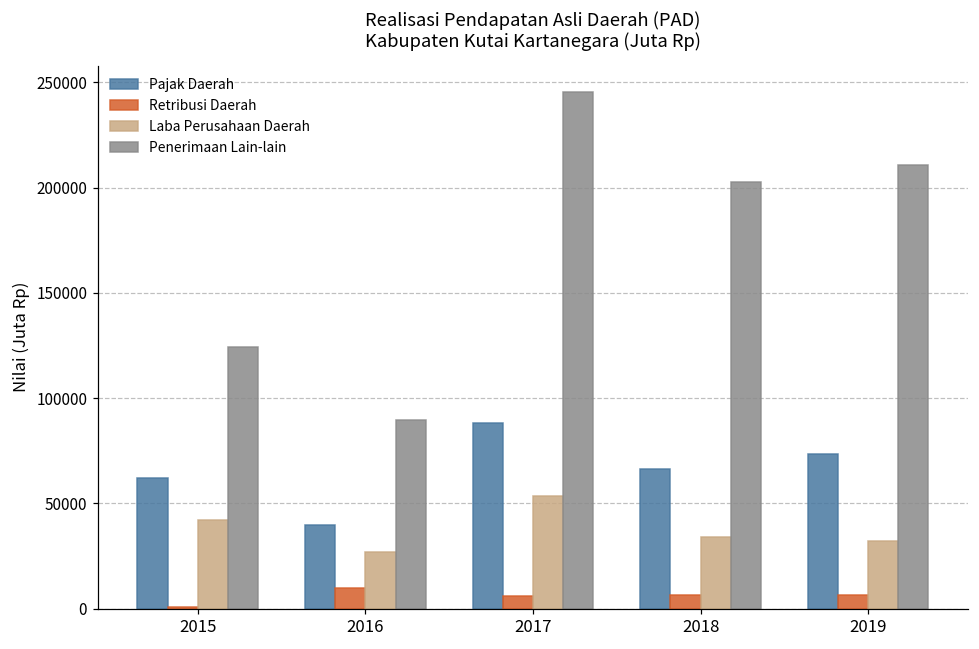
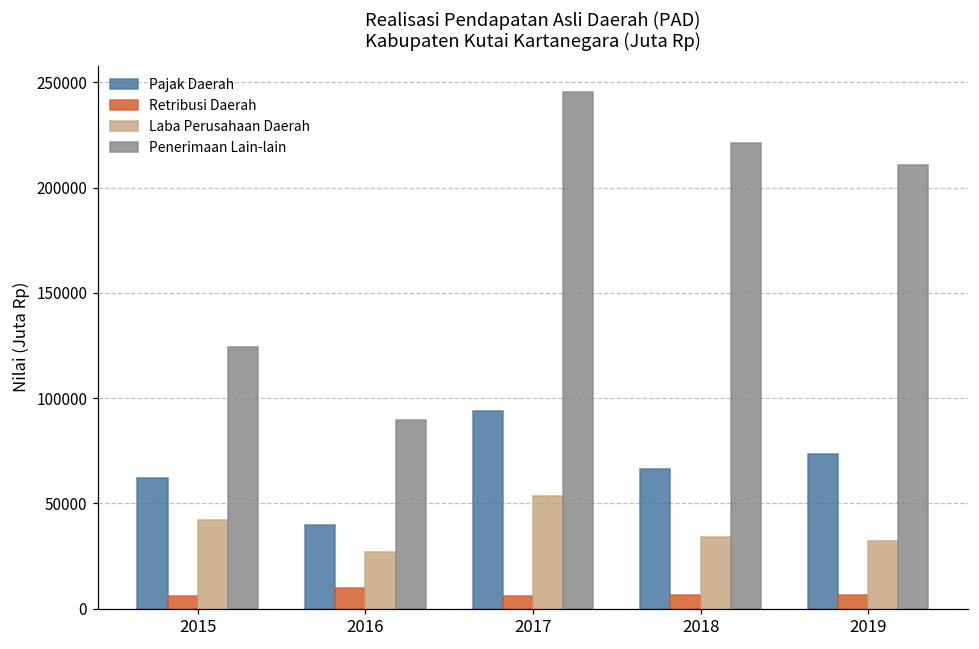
  {
    "Pajak Daerah": {
      "2015": 62000,
      "2016": 40000,
-     "2017": 88000,
+     "2017": 94000,
      "2018": 66000,
      "2019": 74000
    },
    "Retribusi Daerah": {
-     "2015": 1000,
+     "2015": 6000,
      "2016": 10000,
      "2017": 6000,
      "2018": 6000,
      "2019": 6000
    },
    "Laba Perusahaan Daerah": {
      "2015": 42000,
      "2016": 27000,
      "2017": 53000,
      "2018": 34000,
      "2019": 32000
    },
    "Penerimaan Lain-lain": {
      "2015": 124000,
      "2016": 90000,
      "2017": 246000,
-     "2018": 203000,
+     "2018": 221000,
      "2019": 211000
    }
  }
